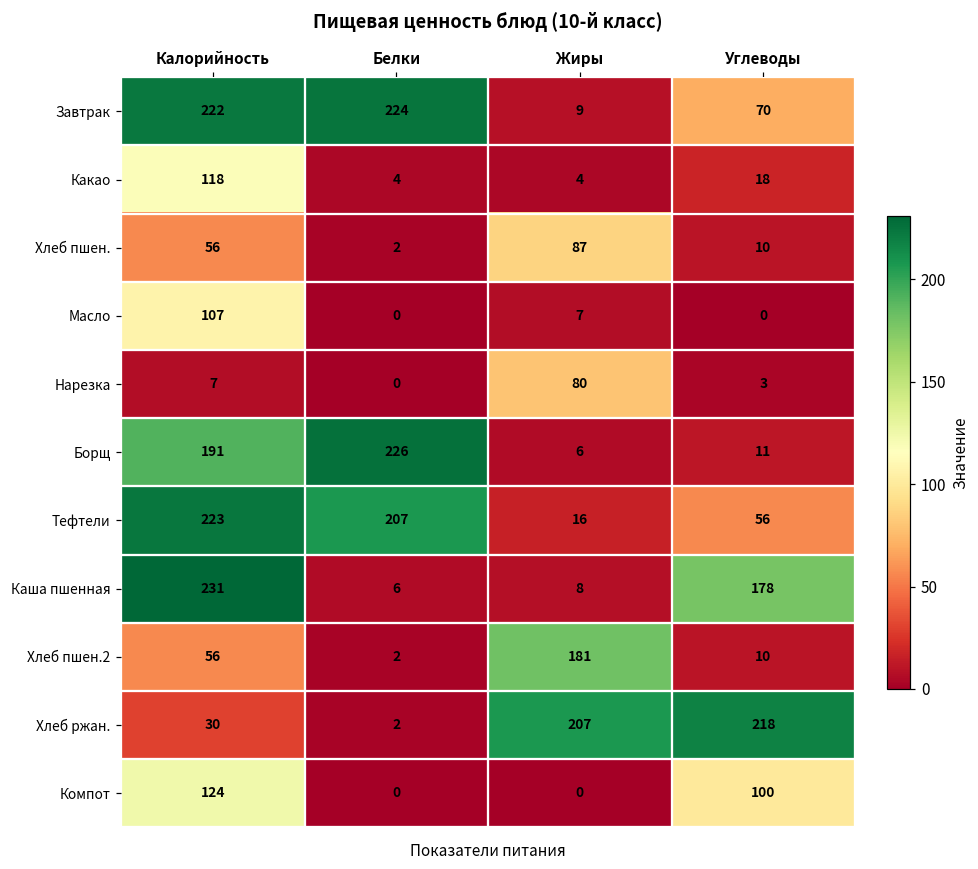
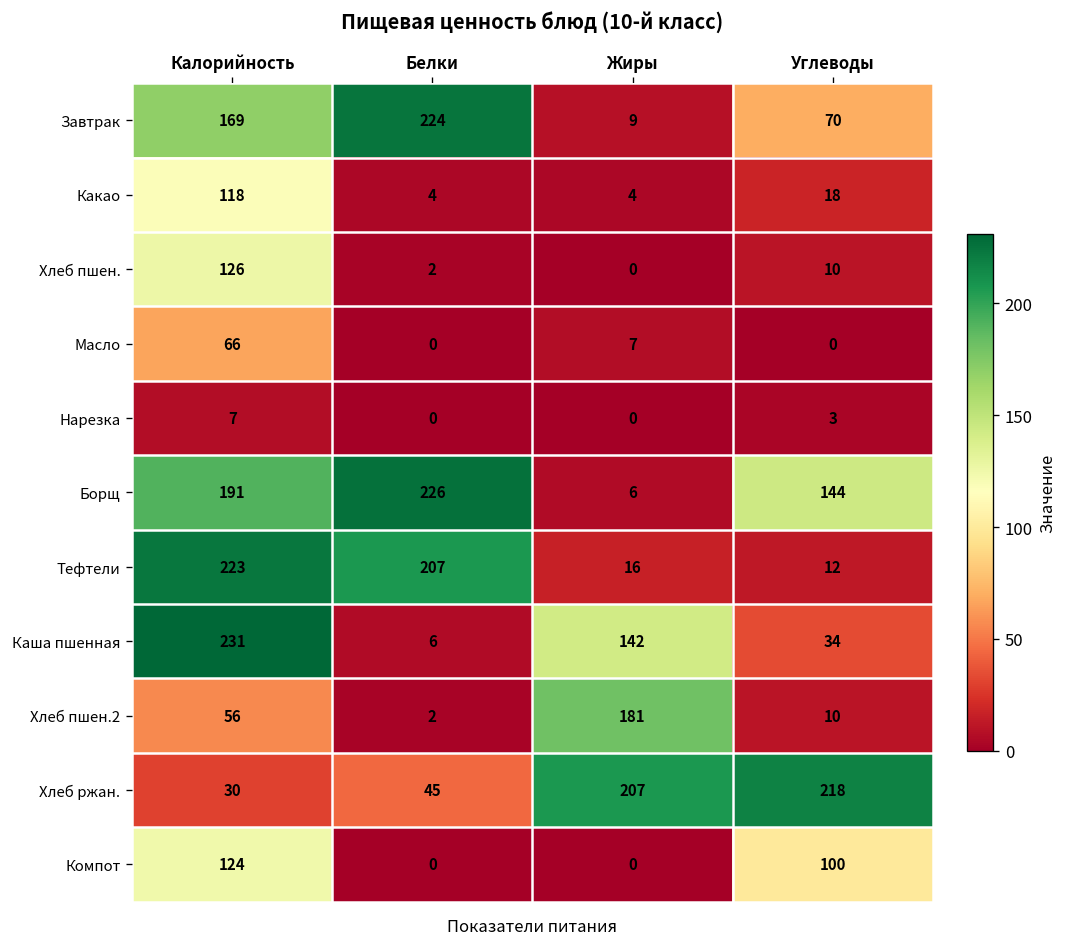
  {
    "Завтрак": {
-     "Калорийность": 222,
+     "Калорийность": 169,
      "Белки": 224,
      "Жиры": 9,
      "Углеводы": 70
    },
    "Какао": {
      "Калорийность": 118,
      "Белки": 4,
      "Жиры": 4,
      "Углеводы": 18
    },
    "Хлеб пшен.": {
-     "Калорийность": 56,
+     "Калорийность": 126,
      "Белки": 2,
-     "Жиры": 87,
+     "Жиры": 0,
      "Углеводы": 10
    },
    "Масло": {
-     "Калорийность": 107,
+     "Калорийность": 66,
      "Белки": 0,
      "Жиры": 7,
      "Углеводы": 0
    },
    "Нарезка": {
      "Калорийность": 7,
      "Белки": 0,
-     "Жиры": 80,
+     "Жиры": 0,
      "Углеводы": 3
    },
    "Борщ": {
      "Калорийность": 191,
      "Белки": 226,
      "Жиры": 6,
-     "Углеводы": 11
+     "Углеводы": 144
    },
    "Тефтели": {
      "Калорийность": 223,
      "Белки": 207,
      "Жиры": 16,
-     "Углеводы": 56
+     "Углеводы": 12
    },
    "Каша пшенная": {
      "Калорийность": 231,
      "Белки": 6,
-     "Жиры": 8,
-     "Углеводы": 178
+     "Жиры": 142,
+     "Углеводы": 34
    },
    "Хлеб пшен.2": {
      "Калорийность": 56,
      "Белки": 2,
      "Жиры": 181,
      "Углеводы": 10
    },
    "Хлеб ржан.": {
      "Калорийность": 30,
-     "Белки": 2,
+     "Белки": 45,
      "Жиры": 207,
      "Углеводы": 218
    },
    "Компот": {
      "Калорийность": 124,
      "Белки": 0,
      "Жиры": 0,
      "Углеводы": 100
    }
  }
